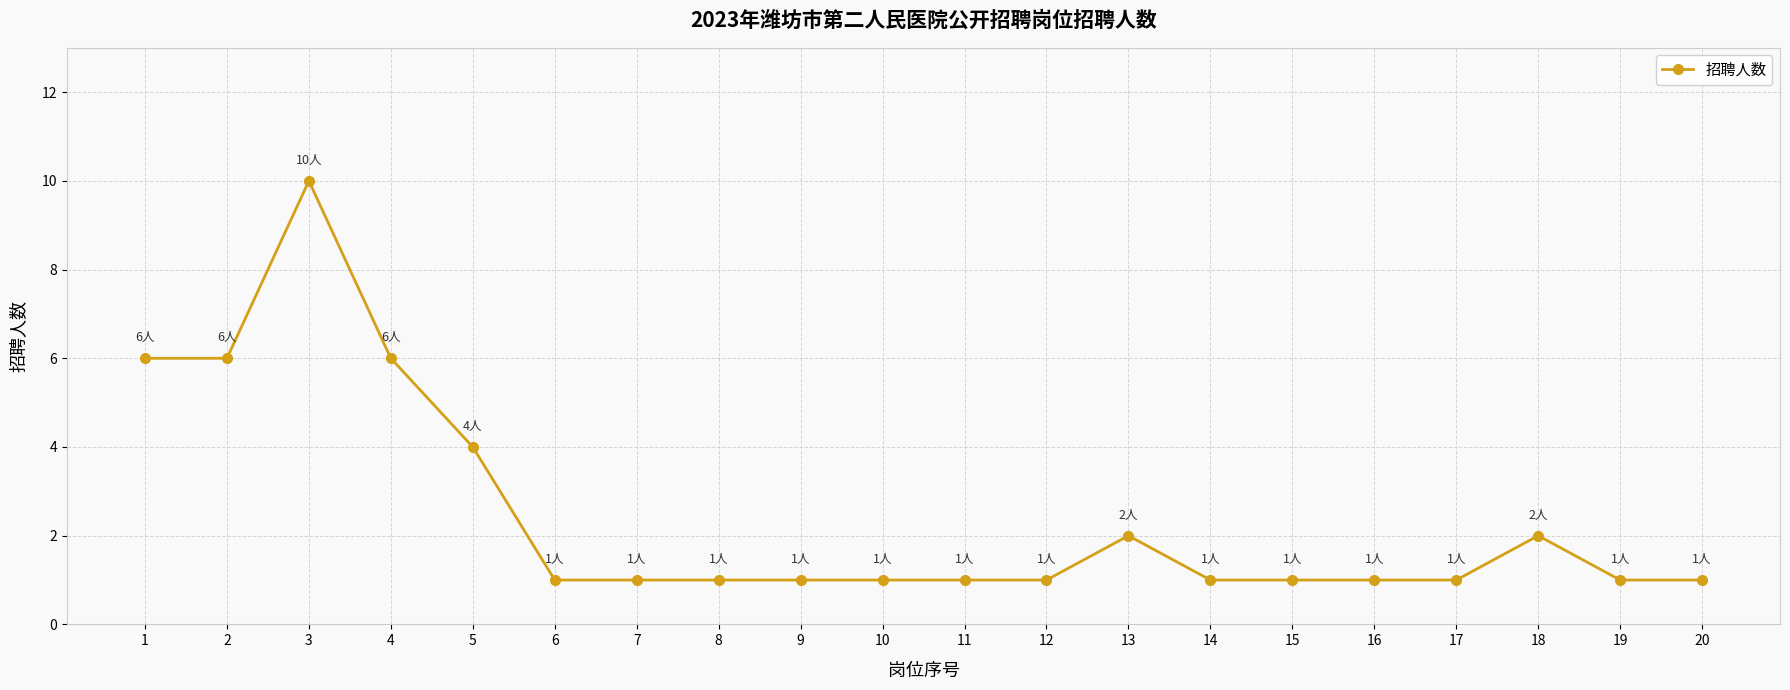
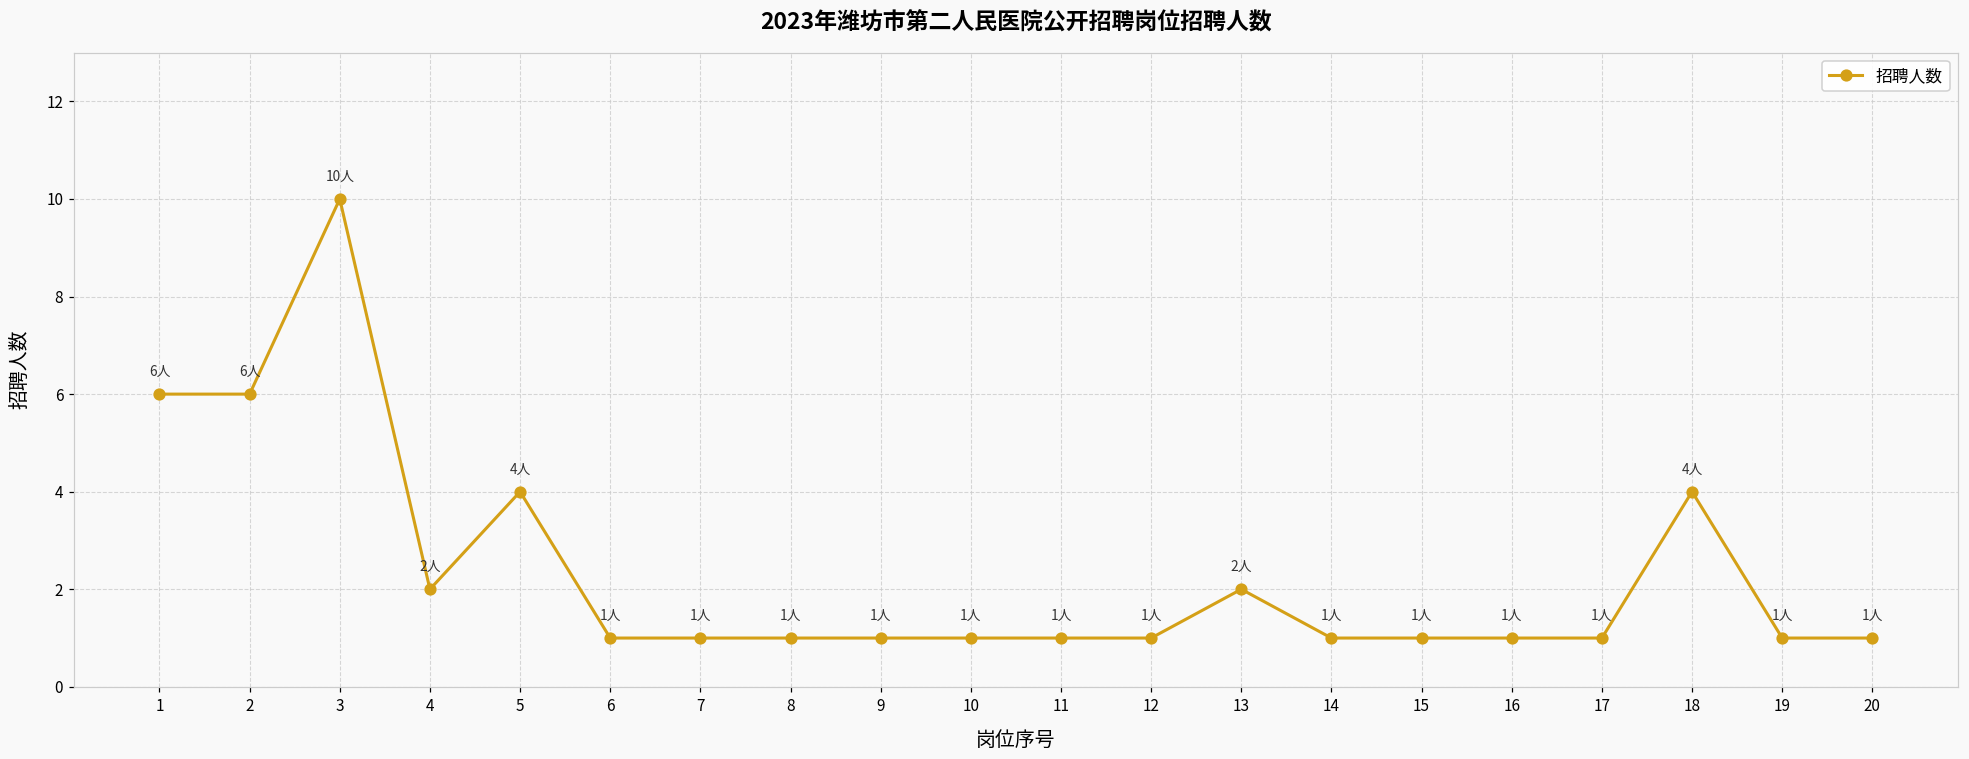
  {
    "1": "6人",
    "2": "6人",
    "3": "10人",
-   "4": "6人",
+   "4": "2人",
    "5": "4人",
    "6": "1人",
    "7": "1人",
    "8": "1人",
    "9": "1人",
    "10": "1人",
    "11": "1人",
    "12": "1人",
    "13": "2人",
    "14": "1人",
    "15": "1人",
    "16": "1人",
    "17": "1人",
-   "18": "2人",
+   "18": "4人",
    "19": "1人",
    "20": "1人"
  }
